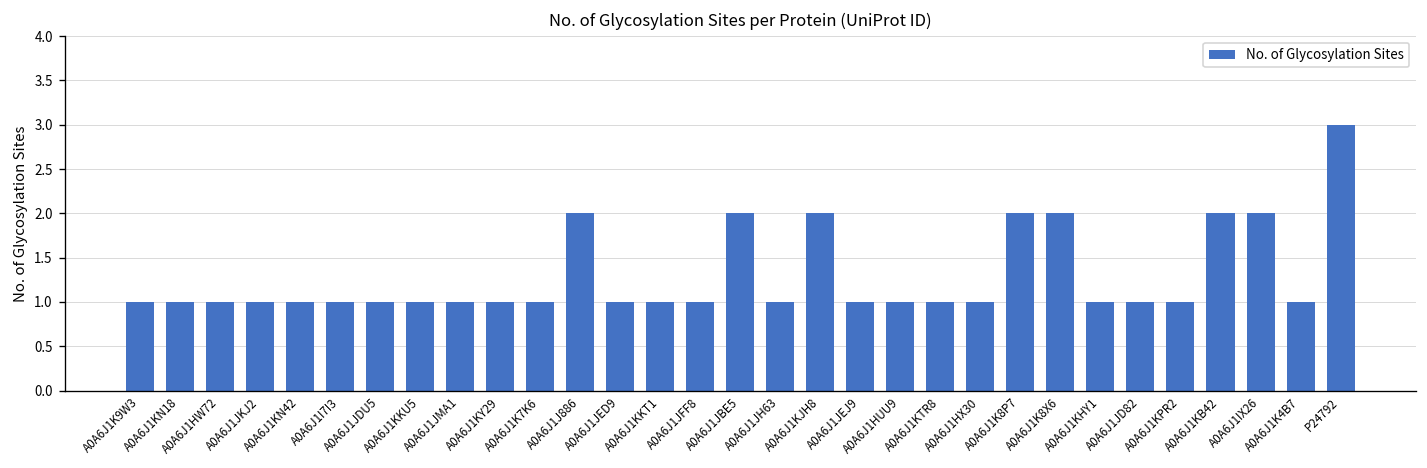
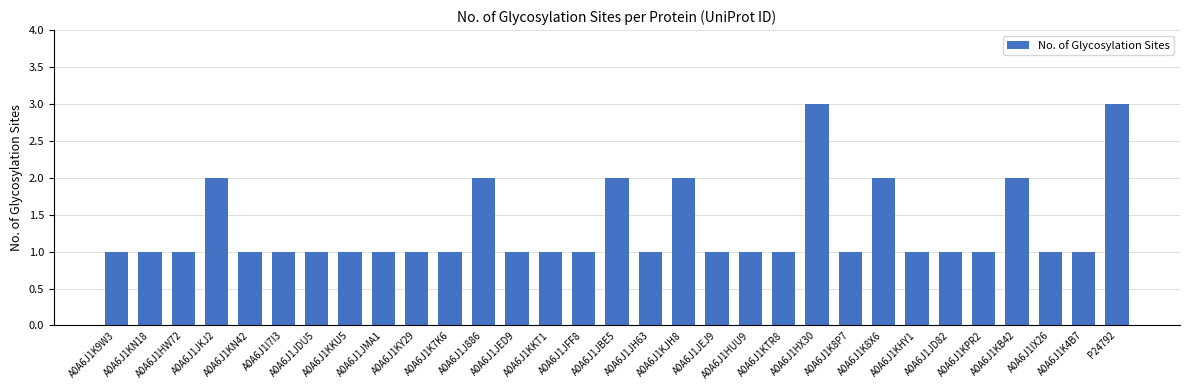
  {
    "A0A6J1K9W3": 1,
    "A0A6J1KN18": 1,
    "A0A6J1HW72": 1,
-   "A0A6J1JKJ2": 1,
+   "A0A6J1JKJ2": 2,
    "A0A6J1KN42": 1,
    "A0A6J1I7I3": 1,
    "A0A6J1JDU5": 1,
    "A0A6J1KKU5": 1,
    "A0A6J1JMA1": 1,
    "A0A6J1KY29": 1,
    "A0A6J1K7K6": 1,
    "A0A6J1J886": 2,
    "A0A6J1JED9": 1,
    "A0A6J1KKT1": 1,
    "A0A6J1JFF8": 1,
    "A0A6J1JBE5": 2,
    "A0A6J1JH63": 1,
    "A0A6J1KJH8": 2,
    "A0A6J1JEJ9": 1,
    "A0A6J1HUU9": 1,
    "A0A6J1KTR8": 1,
-   "A0A6J1HX30": 1,
-   "A0A6J1K8P7": 2,
+   "A0A6J1HX30": 3,
+   "A0A6J1K8P7": 1,
    "A0A6J1K8X6": 2,
    "A0A6J1KHY1": 1,
    "A0A6J1JD82": 1,
    "A0A6J1KPR2": 1,
    "A0A6J1KB42": 2,
-   "A0A6J1IX26": 2,
+   "A0A6J1IX26": 1,
    "A0A6J1K4B7": 1,
    "P24792": 3
  }
